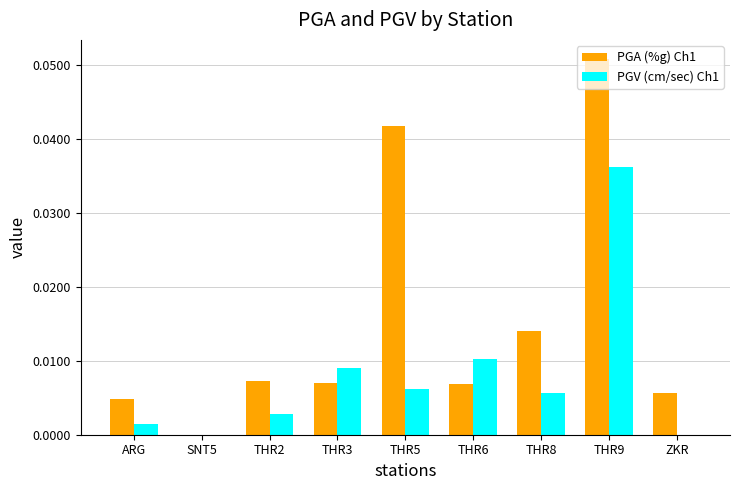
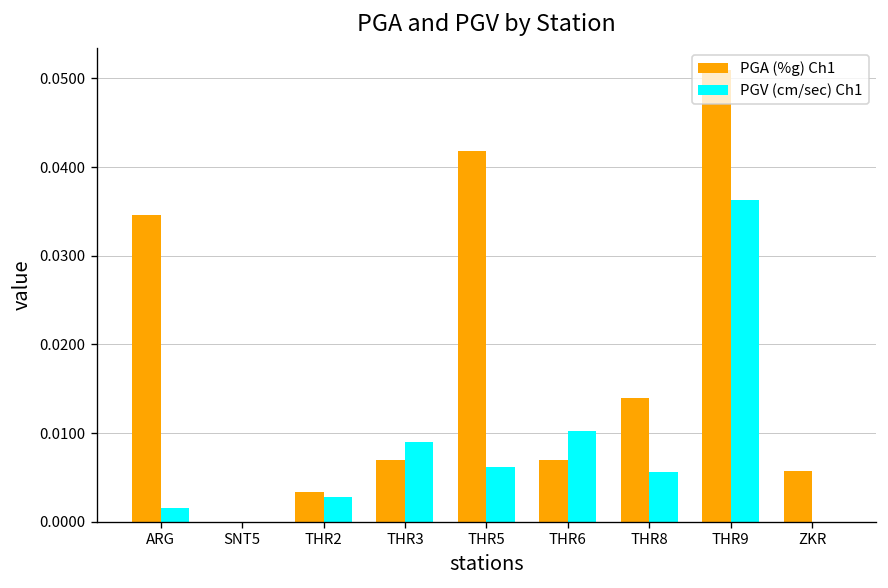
  {
    "PGA (%g) Ch1": {
-     "ARG": 0.005,
+     "ARG": 0.035,
      "SNT5": 0.000,
-     "THR2": 0.007,
+     "THR2": 0.003,
      "THR3": 0.007,
      "THR5": 0.042,
      "THR6": 0.007,
      "THR8": 0.014,
      "ZKR": 0.006
    },
    "PGV (cm/sec) Ch1": {
      "ARG": 0.002,
      "SNT5": 0.000,
      "THR2": 0.003,
      "THR3": 0.009,
      "THR5": 0.006,
      "THR6": 0.010,
      "THR8": 0.006,
      "THR9": 0.036,
      "ZKR": 0.000
    }
  }
